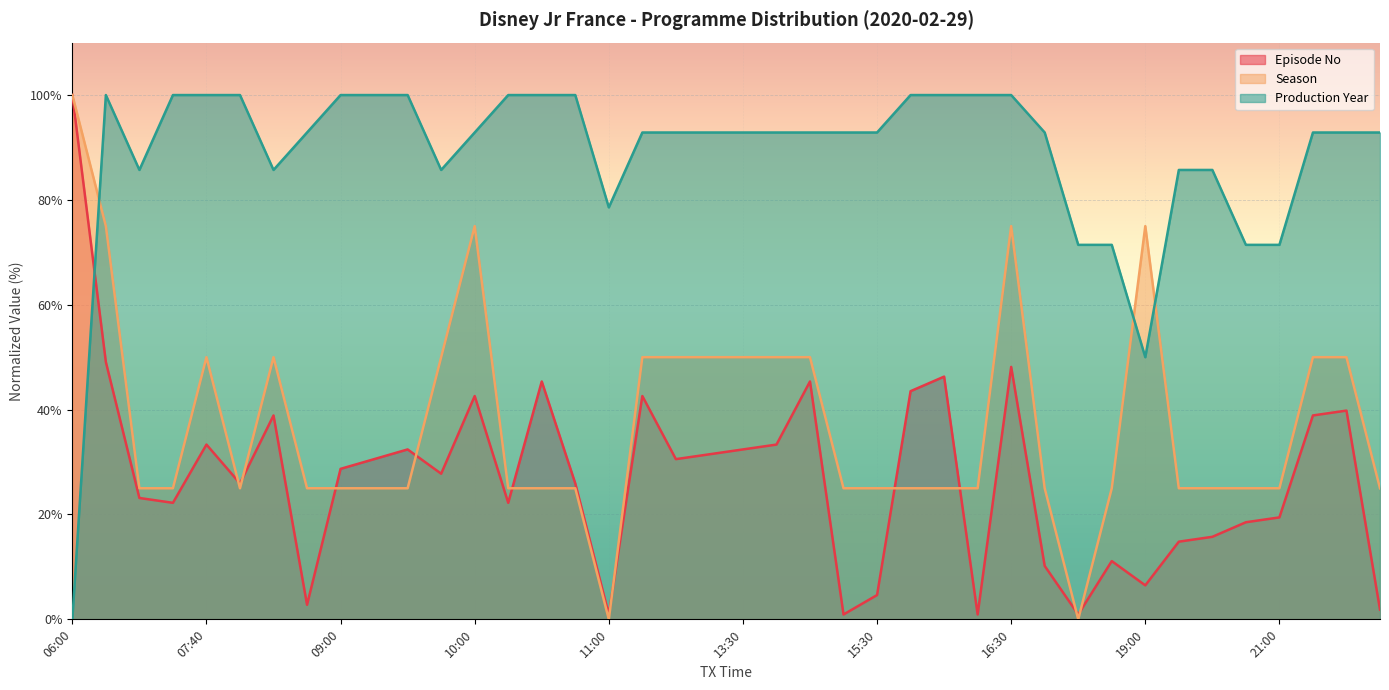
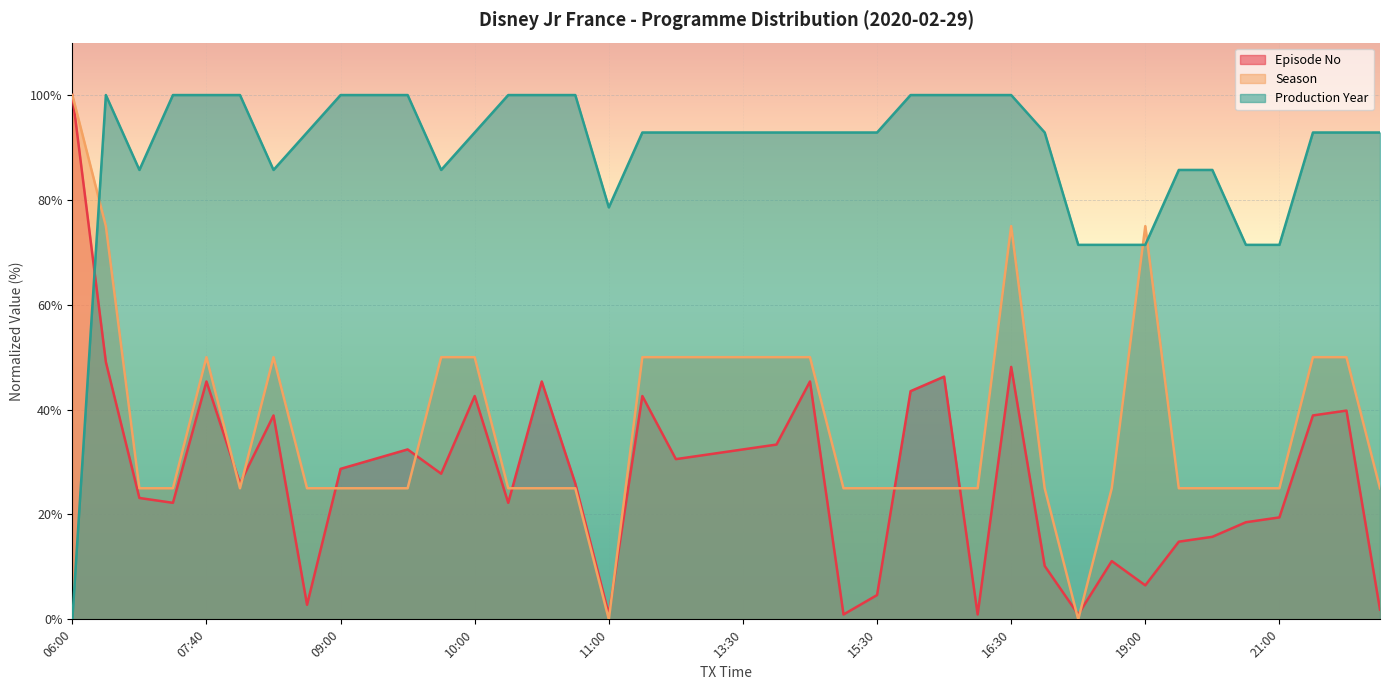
  {
    "Episode No": {
-     "07:40": "33%",
+     "07:40": "45%",
      "09:00": "29%",
      "10:00": "43%",
      "11:00": "1%",
      "13:30": "32%",
      "15:30": "5%",
      "16:30": "48%",
      "19:00": "6%",
      "21:00": "19%"
    },
    "Season": {
      "07:40": "50%",
      "09:00": "25%",
-     "10:00": "75%",
+     "10:00": "50%",
      "11:00": "0%",
      "13:30": "50%",
      "15:30": "25%",
      "16:30": "75%",
      "19:00": "75%",
      "21:00": "25%"
    },
    "Production Year": {
      "06:00": "0%",
      "07:40": "100%",
      "09:00": "100%",
      "10:00": "93%",
      "11:00": "79%",
      "13:30": "93%",
      "15:30": "93%",
      "16:30": "100%",
-     "19:00": "50%",
+     "19:00": "71%",
      "21:00": "71%"
    }
  }
